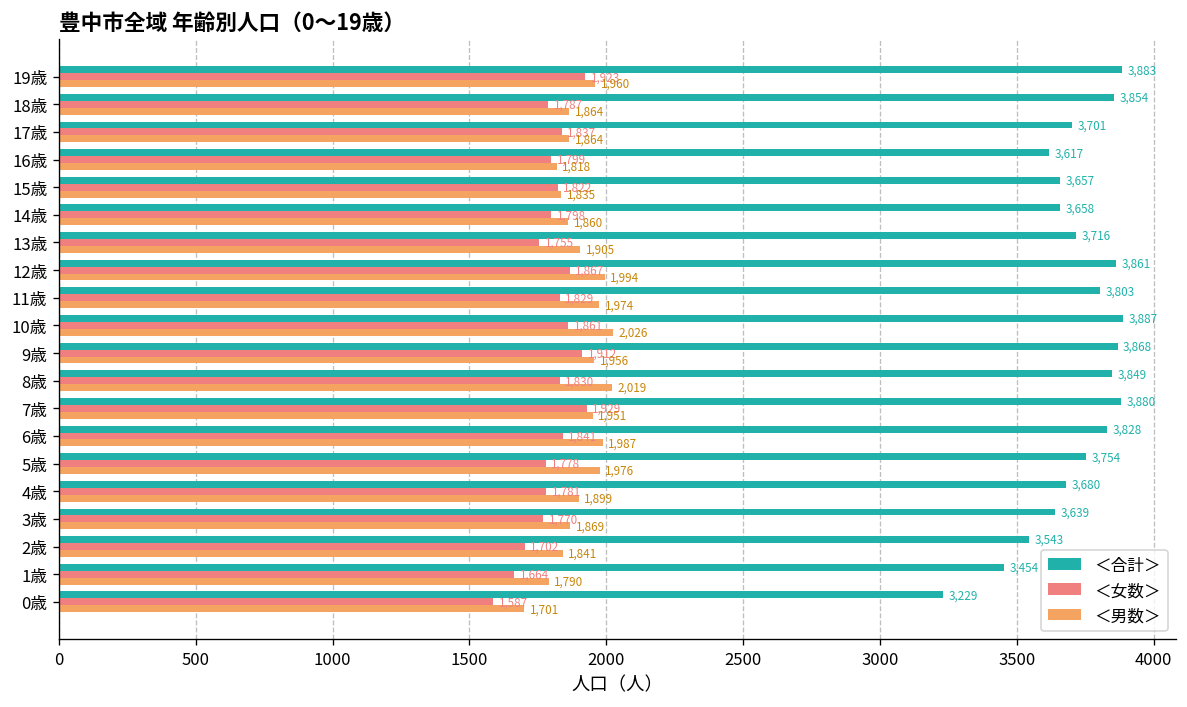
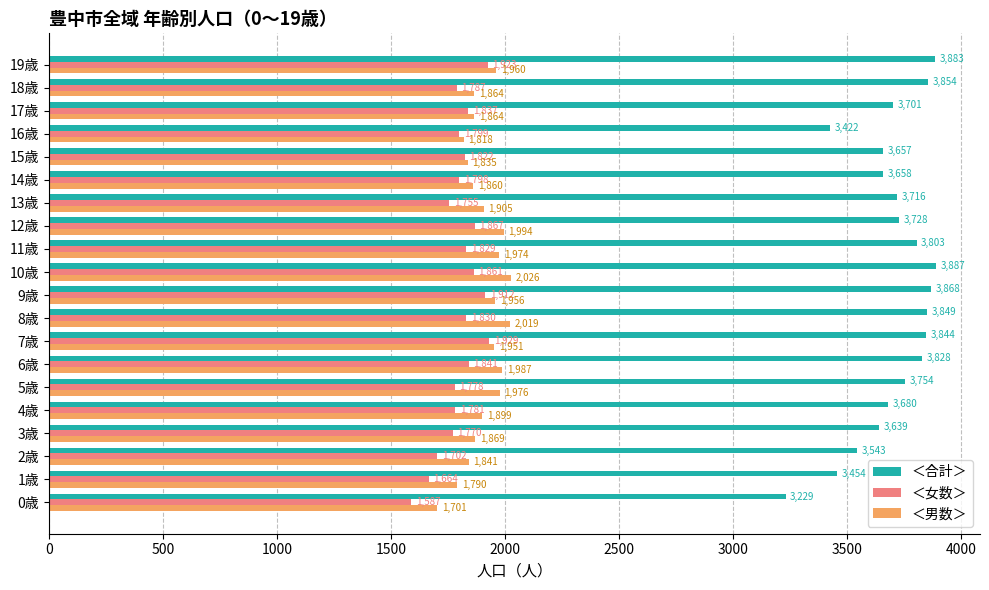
  {
    "＜合計＞": {
      "19歳": "3,883",
      "18歳": "3,854",
      "17歳": "3,701",
-     "16歳": "3,617",
+     "16歳": "3,422",
      "15歳": "3,657",
      "14歳": "3,658",
      "13歳": "3,716",
-     "12歳": "3,861",
+     "12歳": "3,728",
      "11歳": "3,803",
      "10歳": "3,887",
      "9歳": "3,868",
      "8歳": "3,849",
-     "7歳": "3,880",
+     "7歳": "3,844",
      "6歳": "3,828",
      "5歳": "3,754",
      "4歳": "3,680",
      "3歳": "3,639",
      "2歳": "3,543",
      "1歳": "3,454",
      "0歳": "3,229"
    }
  }
